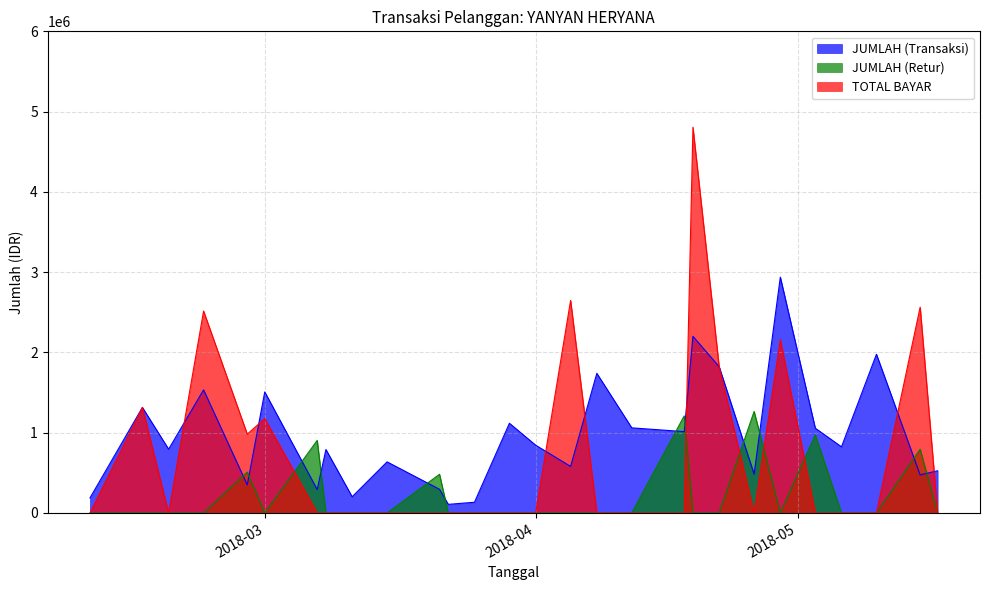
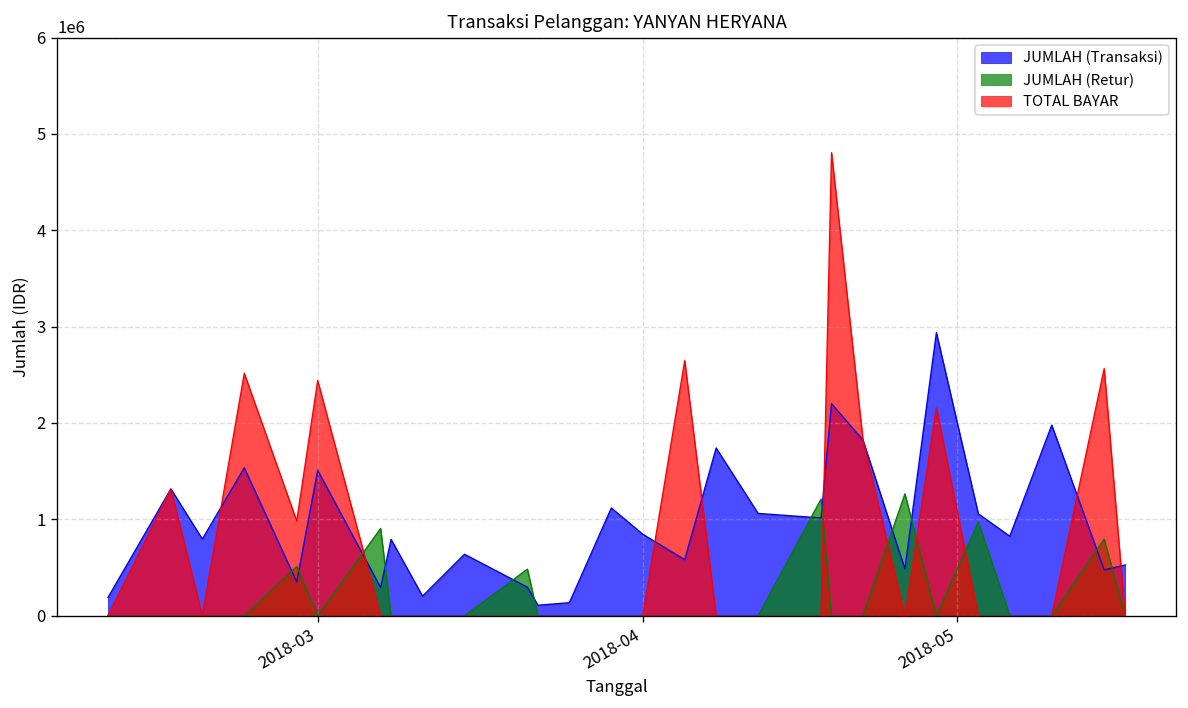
  {
    "JUMLAH (Transaksi)": {
      "2018-03": 1500000,
      "2018-04": 800000
    },
    "JUMLAH (Retur)": {
      "2018-03": 0
    },
    "TOTAL BAYAR": {
-     "2018-03": 1200000
+     "2018-03": 2400000
    }
  }
